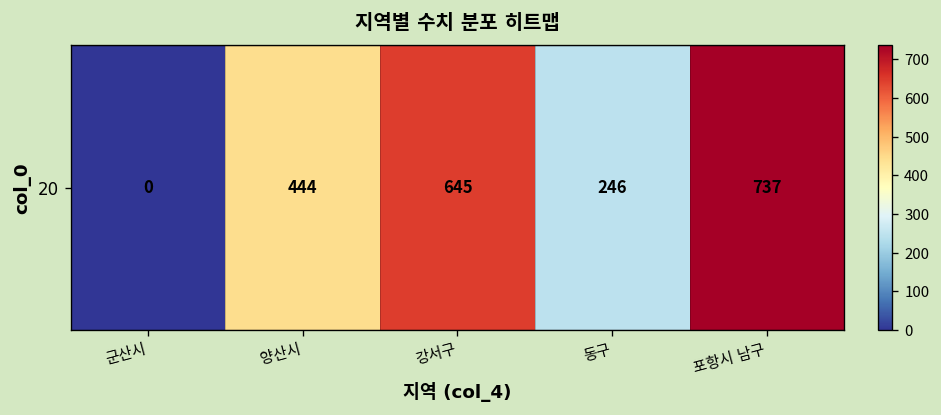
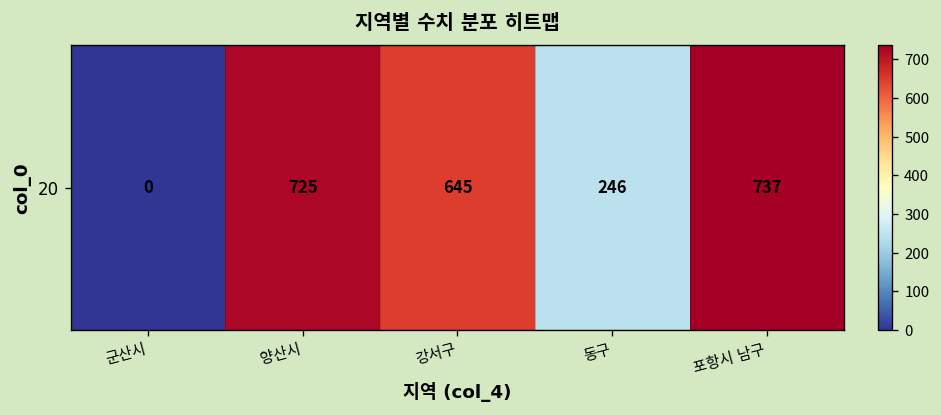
  {
    "20": {
      "군산시": 0,
-     "양산시": 444,
+     "양산시": 725,
      "강서구": 645,
      "동구": 246,
      "포항시 남구": 737
    }
  }
